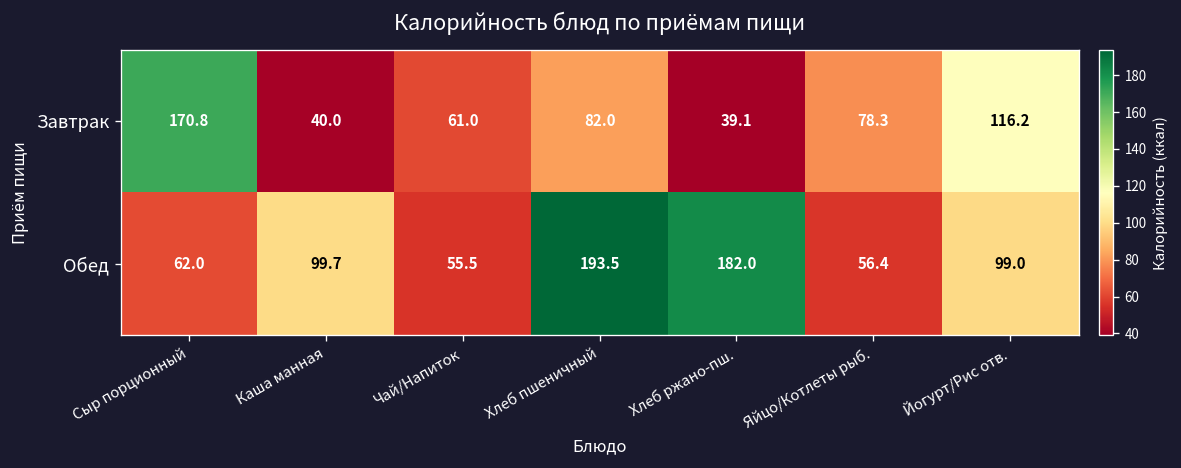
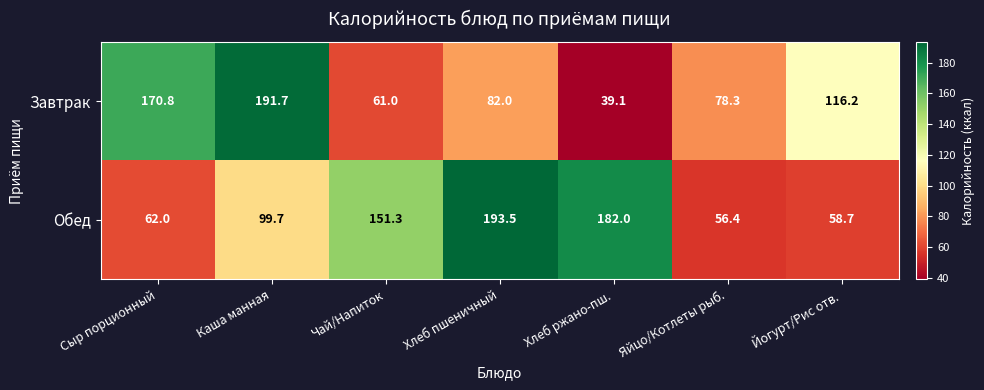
  {
    "Завтрак": {
      "Сыр порционный": 170.8,
-     "Каша манная": 40.0,
+     "Каша манная": 191.7,
      "Чай/Напиток": 61.0,
      "Хлеб пшеничный": 82.0,
      "Хлеб ржано-пш.": 39.1,
      "Яйцо/Котлеты рыб.": 78.3,
      "Йогурт/Рис отв.": 116.2
    },
    "Обед": {
      "Сыр порционный": 62.0,
      "Каша манная": 99.7,
-     "Чай/Напиток": 55.5,
+     "Чай/Напиток": 151.3,
      "Хлеб пшеничный": 193.5,
      "Хлеб ржано-пш.": 182.0,
      "Яйцо/Котлеты рыб.": 56.4,
-     "Йогурт/Рис отв.": 99.0
+     "Йогурт/Рис отв.": 58.7
    }
  }
